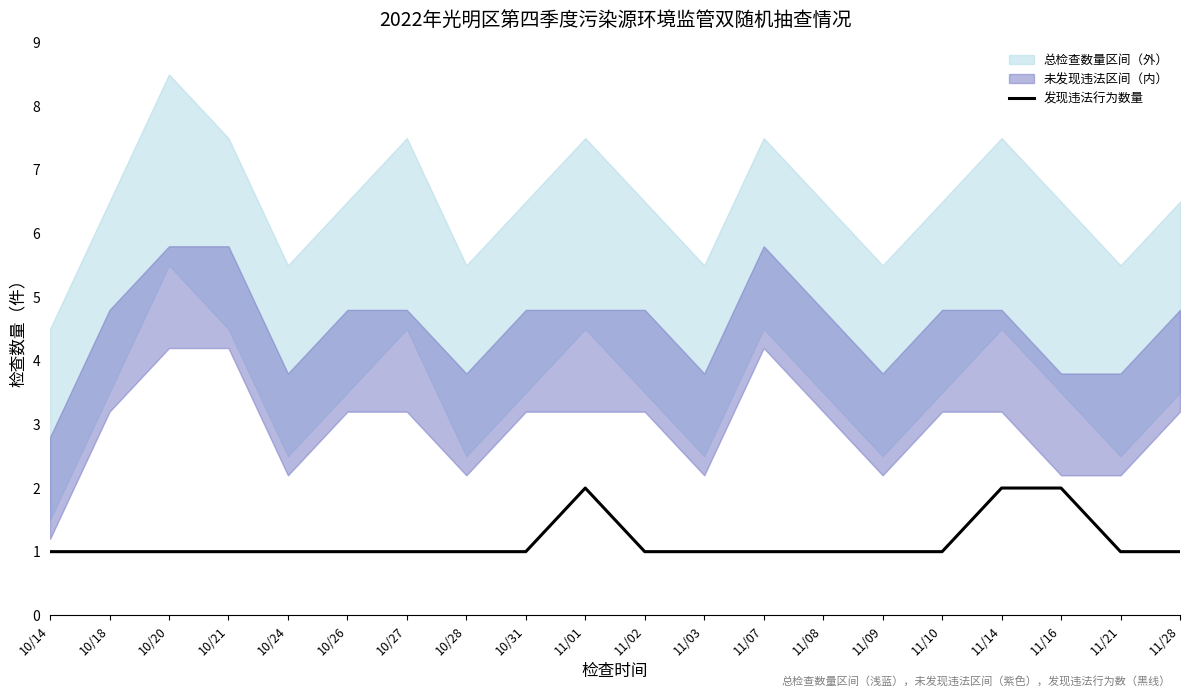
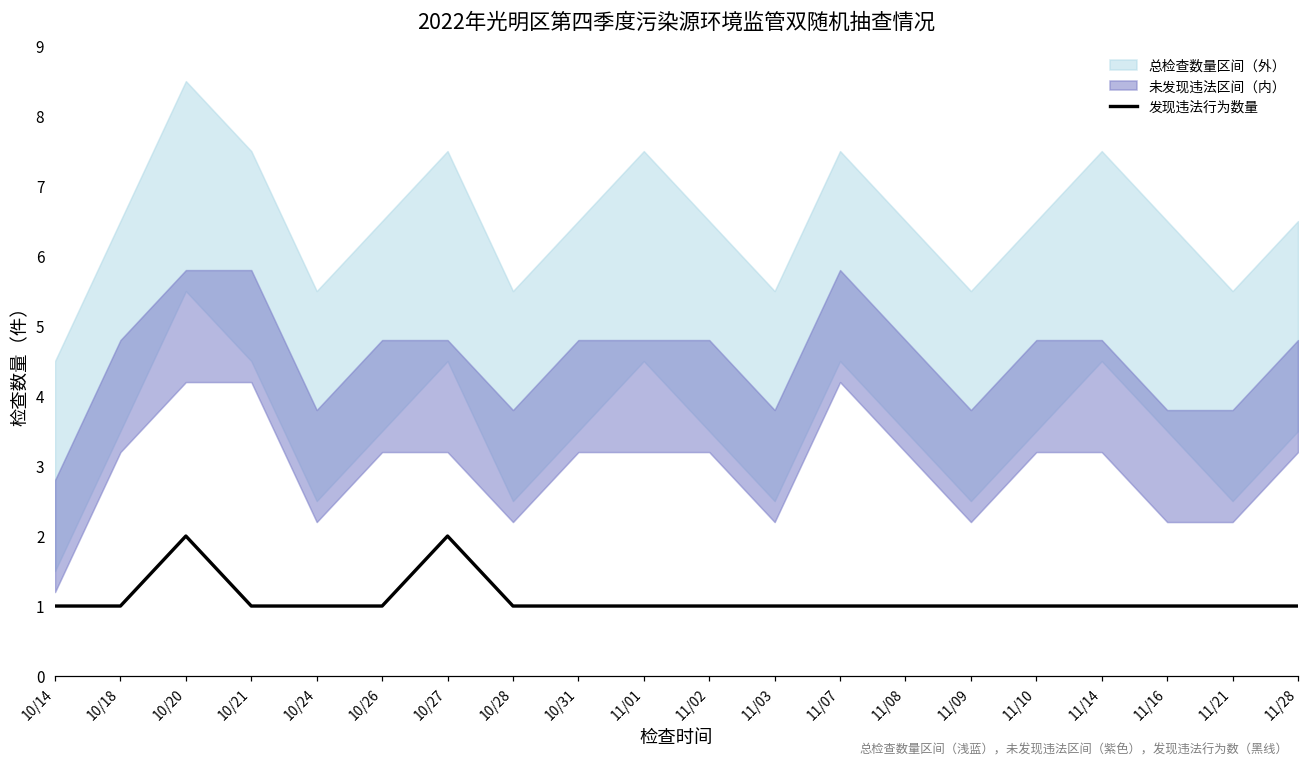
  {
    "发现违法行为数量": {
      "10/14": 1,
      "10/18": 1,
-     "10/20": 1,
+     "10/20": 2,
      "10/21": 1,
      "10/24": 1,
      "10/26": 1,
-     "10/27": 1,
+     "10/27": 2,
      "10/28": 1,
      "10/31": 1,
-     "11/01": 2,
+     "11/01": 1,
      "11/02": 1,
      "11/03": 1,
      "11/07": 1,
      "11/08": 1,
      "11/09": 1,
      "11/10": 1,
-     "11/14": 2,
-     "11/16": 2,
+     "11/14": 1,
+     "11/16": 1,
      "11/21": 1,
      "11/28": 1
    }
  }
